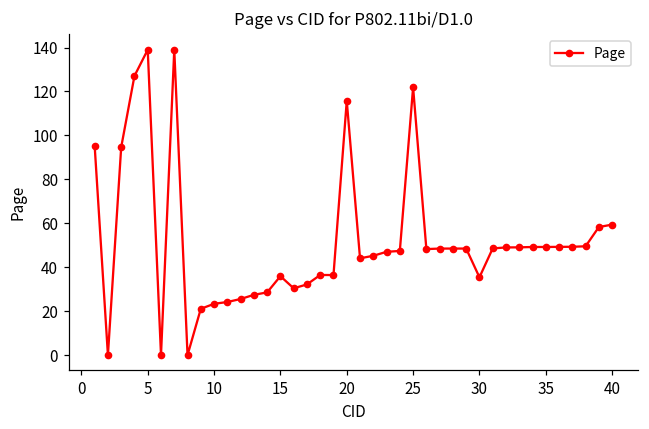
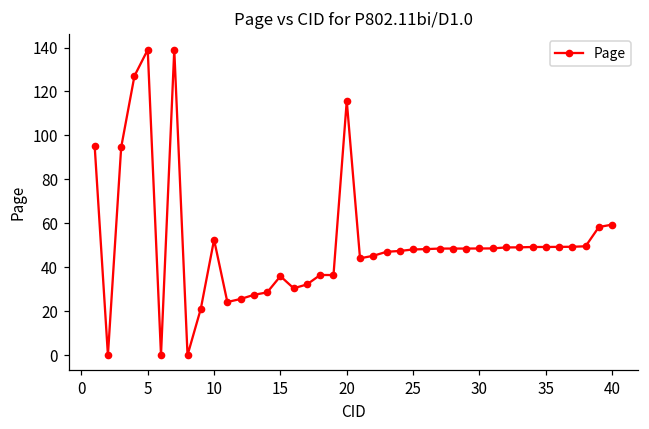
  {
    "5": 139,
-   "10": 23,
+   "10": 53,
    "15": 36,
    "20": 116,
-   "25": 122,
-   "30": 35,
+   "25": 48,
+   "30": 49,
    "35": 49,
    "40": 59
  }
